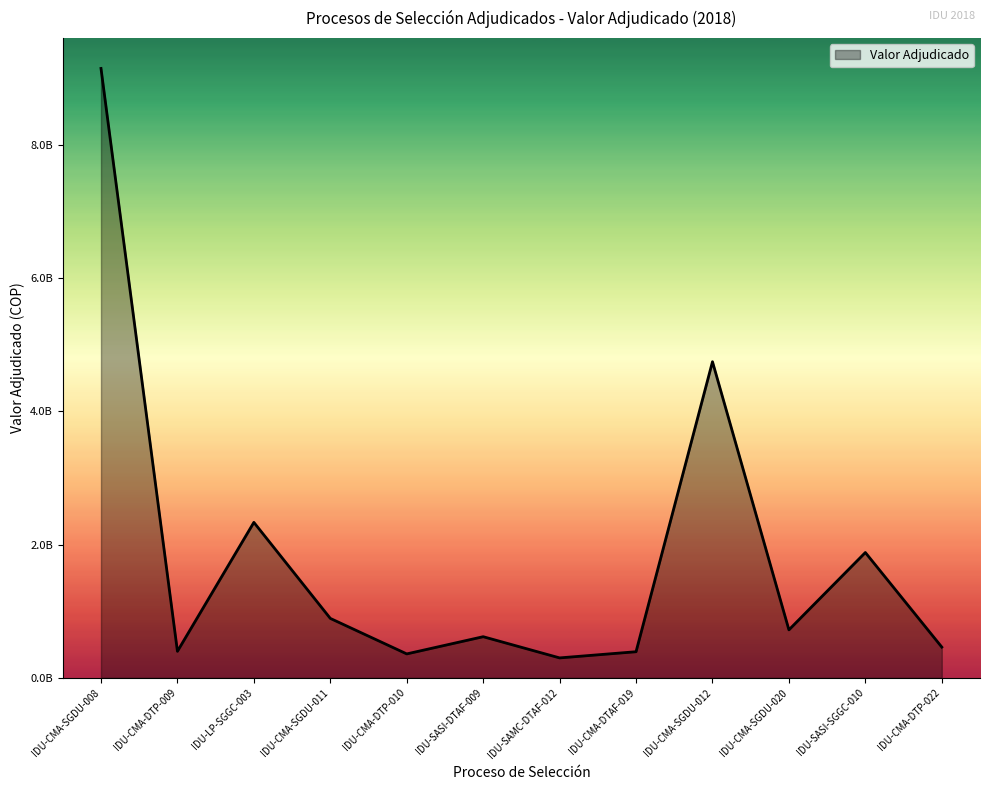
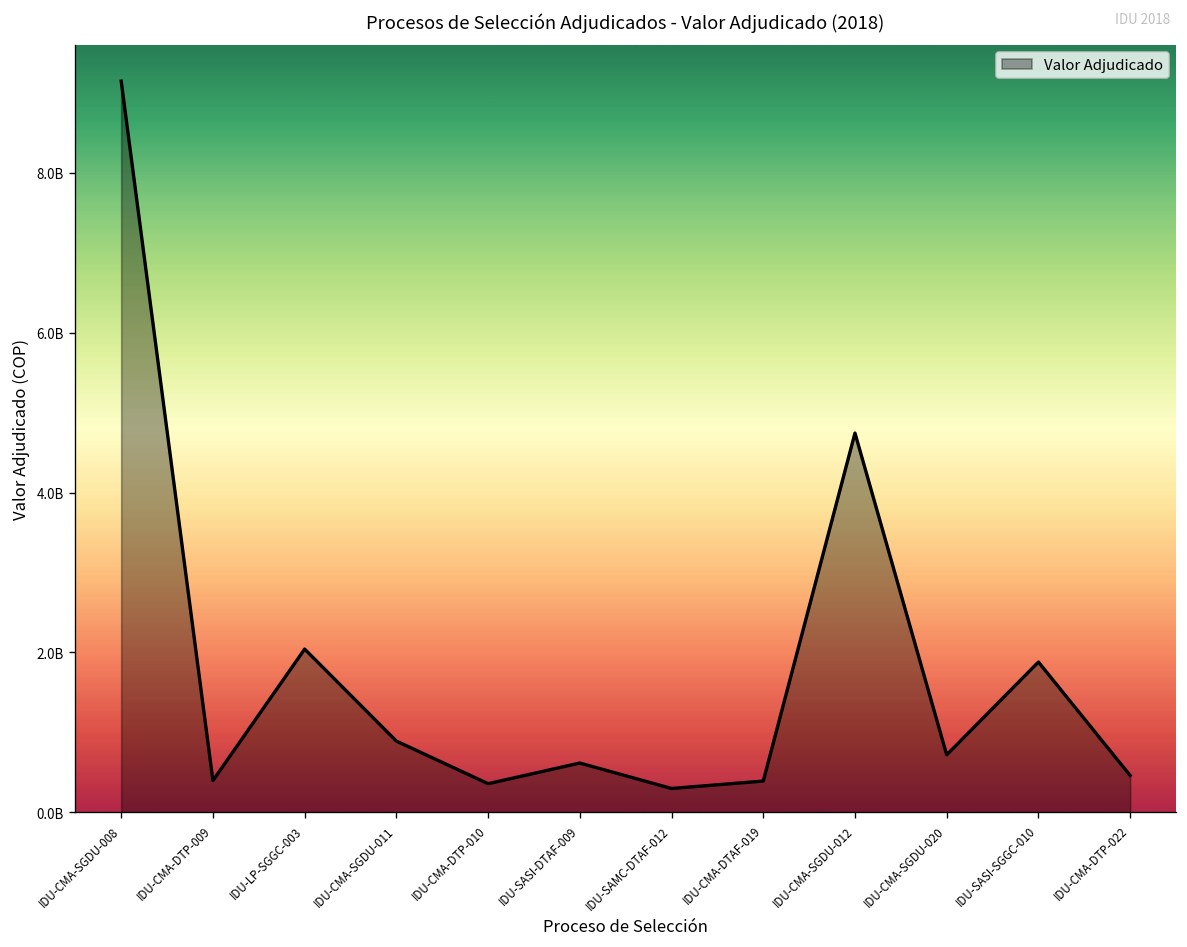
  {
    "IDU-CMA-SGDU-008": 9100000000,
    "IDU-CMA-DTP-009": 400000000,
-   "IDU-LP-SGGC-003": 2300000000,
+   "IDU-LP-SGGC-003": 2000000000,
    "IDU-CMA-SGDU-011": 900000000,
    "IDU-CMA-DTP-010": 400000000,
    "IDU-SASI-DTAF-009": 600000000,
    "IDU-SAMC-DTAF-012": 300000000,
    "IDU-CMA-DTAF-019": 400000000,
    "IDU-CMA-SGDU-012": 4700000000,
    "IDU-CMA-SGDU-020": 700000000,
    "IDU-SASI-SGGC-010": 1900000000,
    "IDU-CMA-DTP-022": 500000000
  }
